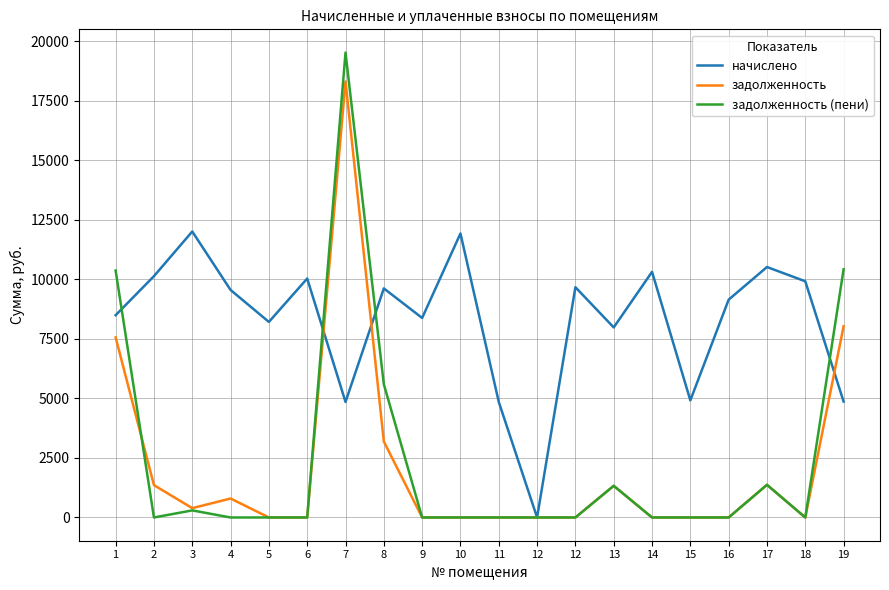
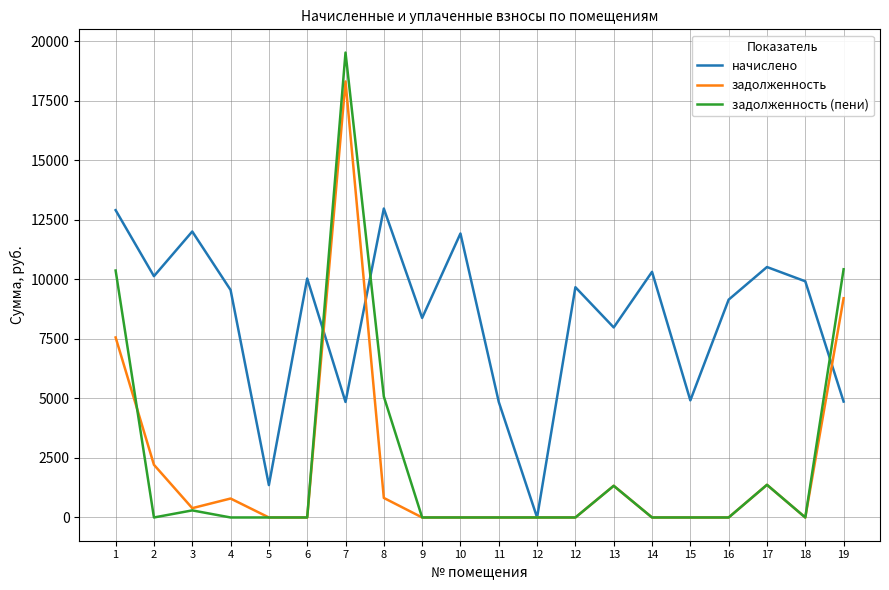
  {
    "начислено": {
-     "1": 8500,
+     "1": 12900,
      "2": 10100,
      "3": 12000,
      "4": 9600,
-     "5": 8200,
+     "5": 1400,
      "6": 10000,
      "7": 4900,
-     "8": 9600,
+     "8": 13000,
      "9": 8400,
      "10": 11900,
      "11": 4900,
      "13": 8000,
      "14": 10300,
      "15": 4900,
      "16": 9100,
      "17": 10500,
      "18": 9900,
      "19": 4900
    },
    "задолженность": {
      "1": 7600,
-     "2": 1400,
+     "2": 2200,
      "4": 800,
      "7": 18300,
-     "8": 3200,
-     "19": 8000
+     "8": 800,
+     "19": 9200
    },
    "задолженность (пени)": {
      "1": 10400,
      "2": 0,
      "4": 0,
      "7": 19500,
-     "8": 5600,
+     "8": 5100,
      "19": 10400
    }
  }
